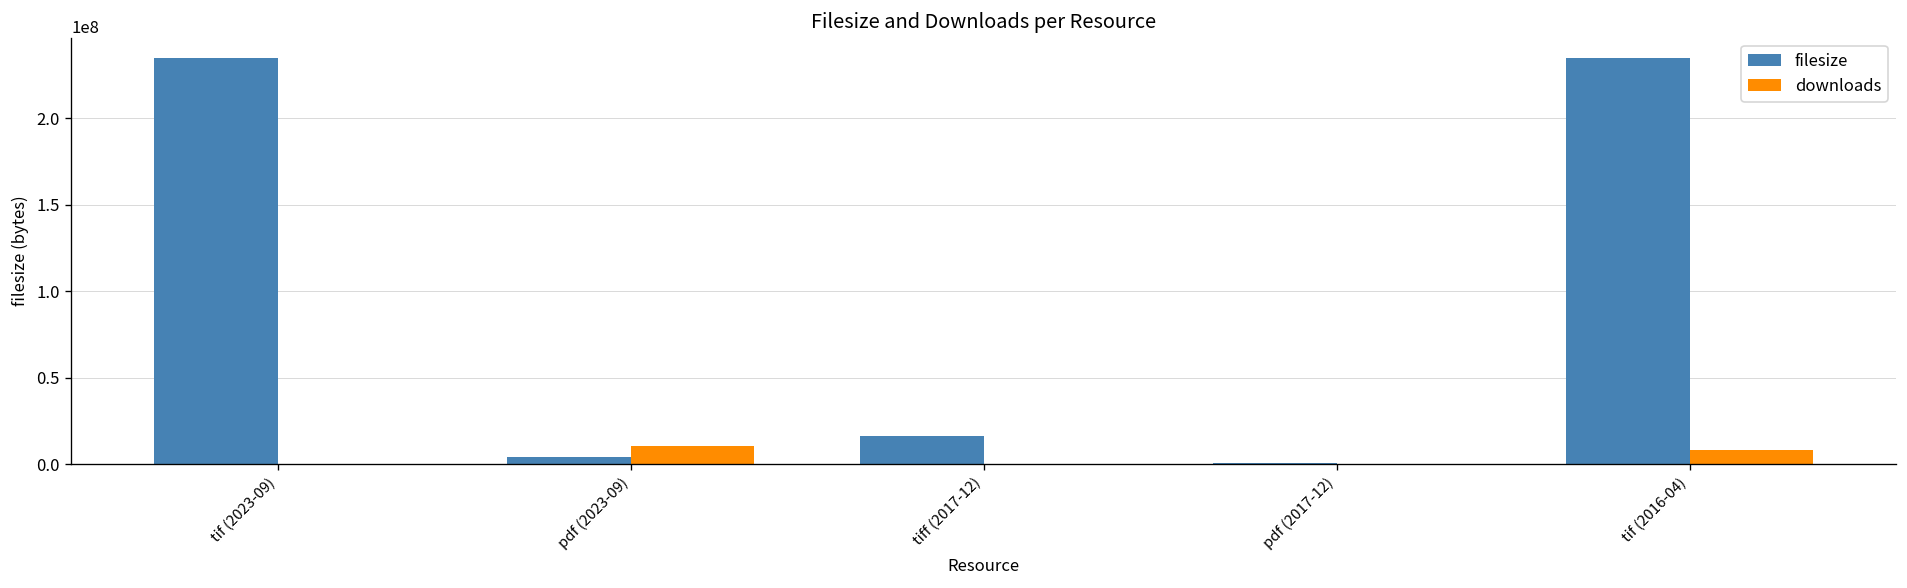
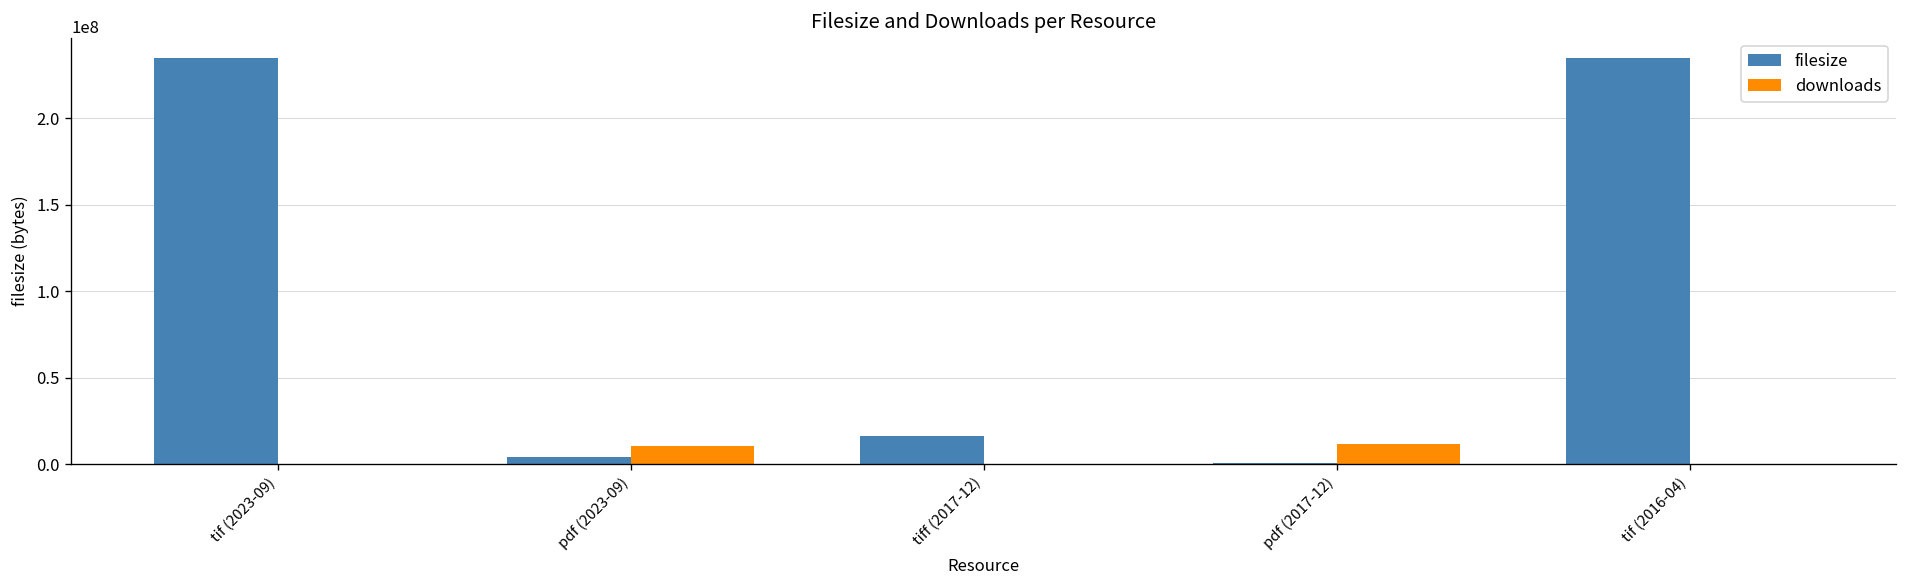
  {
    "filesize": {
      "tif (2023-09)": 235000000,
      "pdf (2023-09)": 4000000,
      "tiff (2017-12)": 16000000,
      "tif (2016-04)": 235000000
    },
    "downloads": {
      "pdf (2023-09)": 10000000,
-     "pdf (2017-12)": 0,
-     "tif (2016-04)": 8000000
+     "pdf (2017-12)": 12000000,
+     "tif (2016-04)": 0
    }
  }
